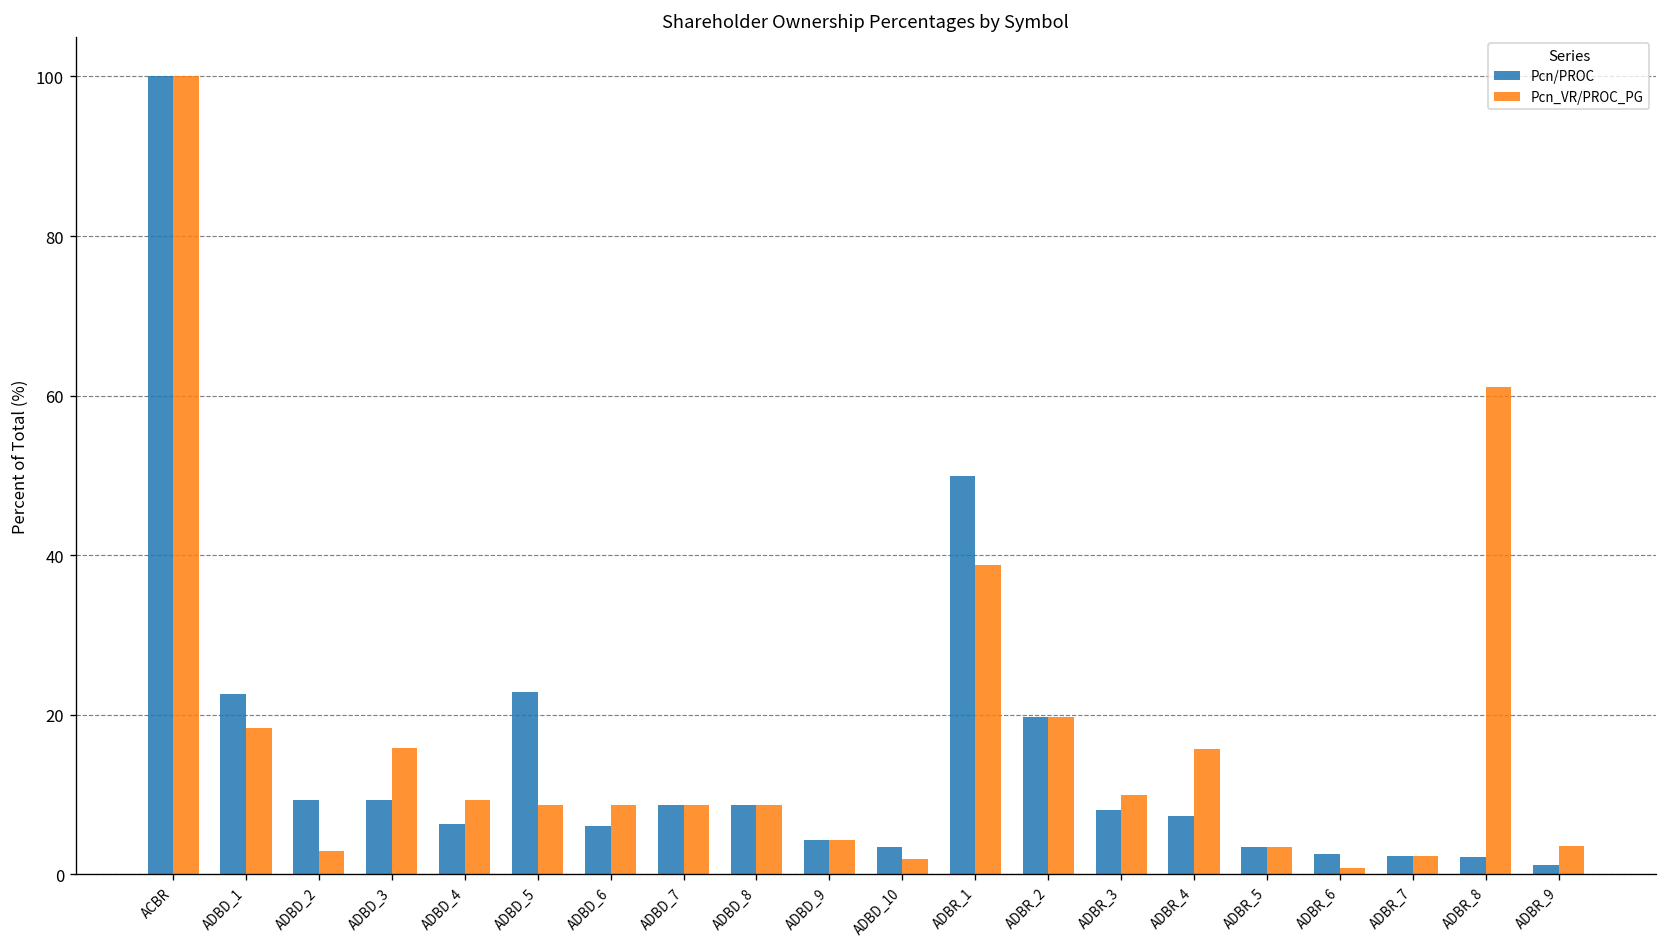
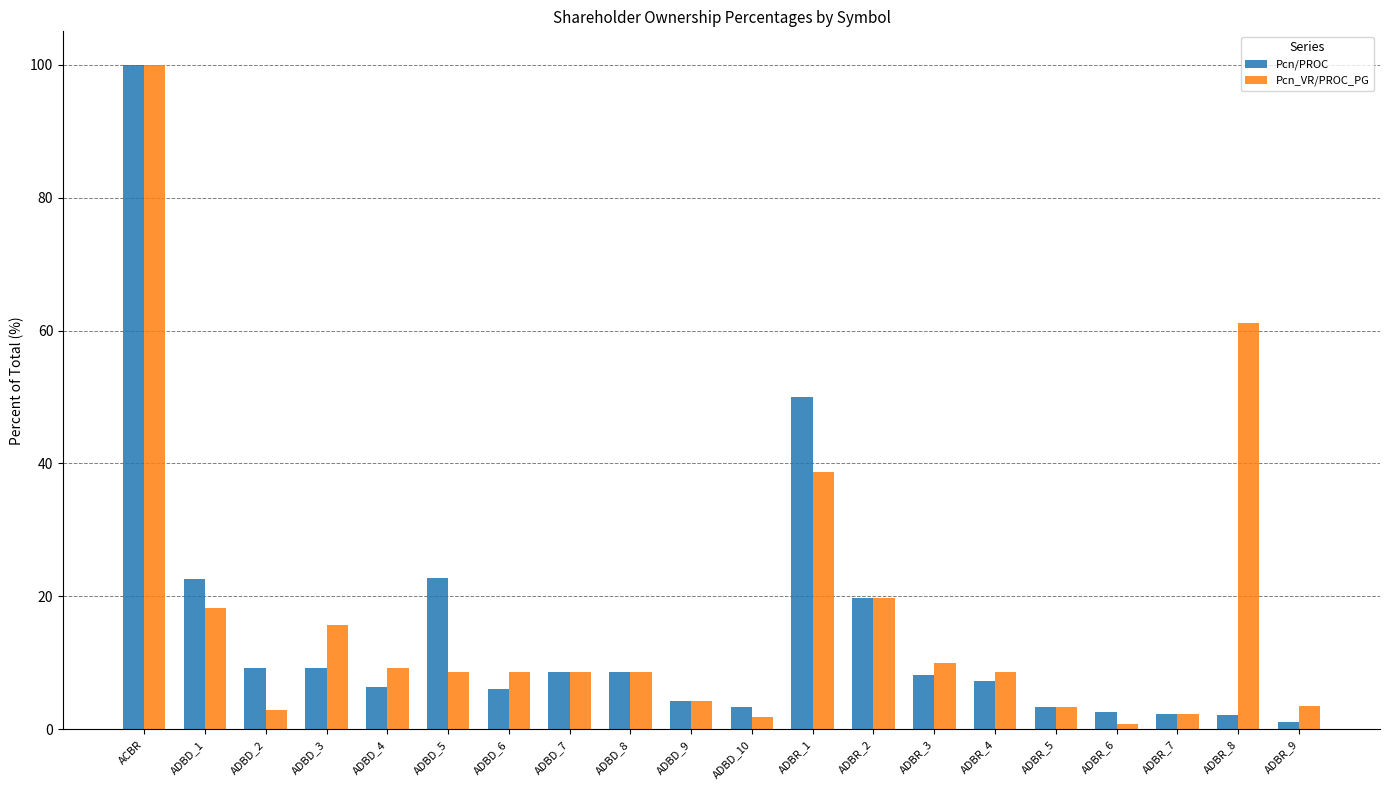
  {
    "Pcn/PROC": {
      "ACBR": 100,
      "ADBD_1": 23,
      "ADBD_2": 9,
      "ADBD_3": 9,
      "ADBD_4": 6,
      "ADBD_5": 23,
      "ADBD_6": 6,
      "ADBD_7": 9,
      "ADBD_8": 9,
      "ADBD_9": 4,
      "ADBD_10": 3,
      "ADBR_1": 50,
      "ADBR_2": 20,
      "ADBR_3": 8,
      "ADBR_4": 7,
      "ADBR_5": 3,
      "ADBR_6": 3,
      "ADBR_7": 2,
      "ADBR_8": 2,
      "ADBR_9": 1
    },
    "Pcn_VR/PROC_PG": {
      "ACBR": 100,
      "ADBD_1": 18,
      "ADBD_2": 3,
      "ADBD_3": 16,
      "ADBD_4": 9,
      "ADBD_5": 9,
      "ADBD_6": 9,
      "ADBD_7": 9,
      "ADBD_8": 9,
      "ADBD_9": 4,
      "ADBD_10": 2,
      "ADBR_1": 39,
      "ADBR_2": 20,
      "ADBR_3": 10,
-     "ADBR_4": 16,
+     "ADBR_4": 9,
      "ADBR_5": 3,
      "ADBR_6": 1,
      "ADBR_7": 2,
      "ADBR_8": 61,
      "ADBR_9": 3
    }
  }
